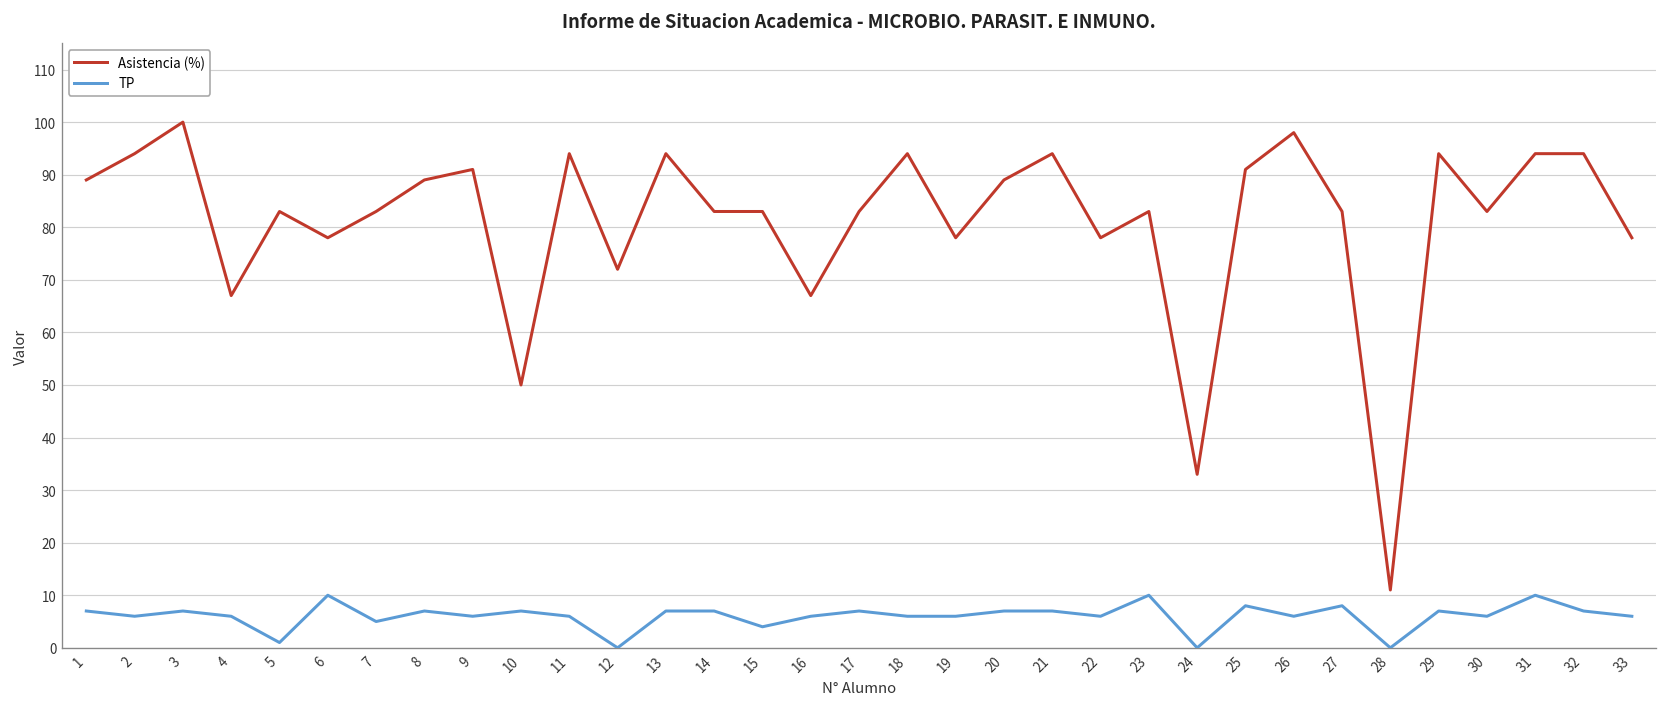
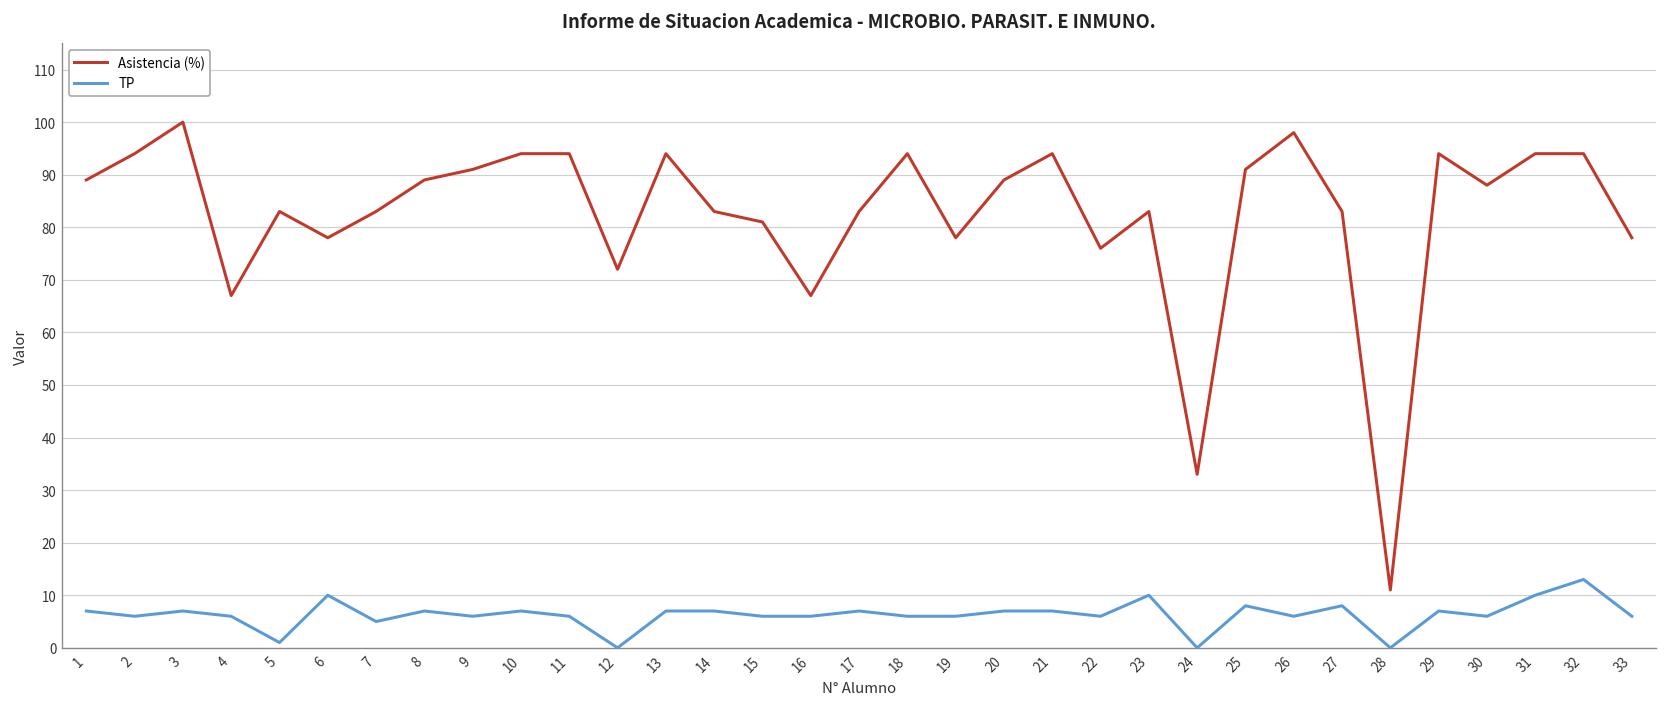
  {
    "Asistencia (%)": {
      "1": 89,
      "2": 94,
      "3": 100,
      "4": 67,
      "5": 83,
      "6": 78,
      "7": 83,
      "8": 89,
      "9": 91,
-     "10": 50,
+     "10": 94,
      "11": 94,
      "12": 72,
      "13": 94,
      "14": 83,
-     "15": 83,
+     "15": 81,
      "16": 67,
      "17": 83,
      "18": 94,
      "19": 78,
      "20": 89,
      "21": 94,
-     "22": 78,
+     "22": 76,
      "23": 83,
      "24": 33,
      "25": 91,
      "26": 98,
      "27": 83,
      "28": 11,
      "29": 94,
-     "30": 83,
+     "30": 88,
      "31": 94,
      "32": 94,
      "33": 78
    },
    "TP": {
      "1": 7,
      "2": 6,
      "3": 7,
      "4": 6,
      "5": 1,
      "6": 10,
      "7": 5,
      "8": 7,
      "9": 6,
      "10": 7,
      "11": 6,
      "12": 0,
      "13": 7,
      "14": 7,
-     "15": 4,
+     "15": 6,
      "16": 6,
      "17": 7,
      "18": 6,
      "19": 6,
      "20": 7,
      "21": 7,
      "22": 6,
      "23": 10,
      "24": 0,
      "25": 8,
      "26": 6,
      "27": 8,
      "28": 0,
      "29": 7,
      "30": 6,
      "31": 10,
-     "32": 7,
+     "32": 13,
      "33": 6
    }
  }
